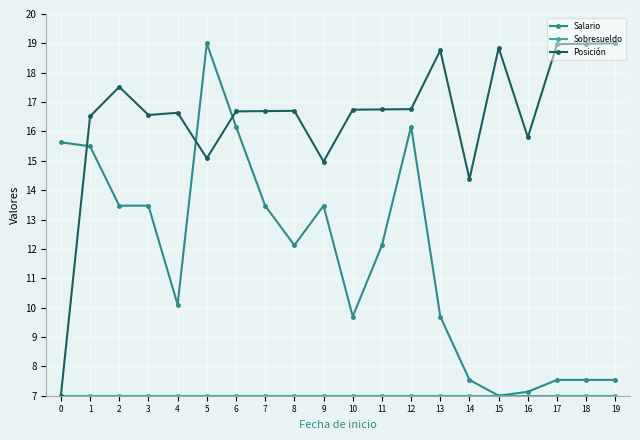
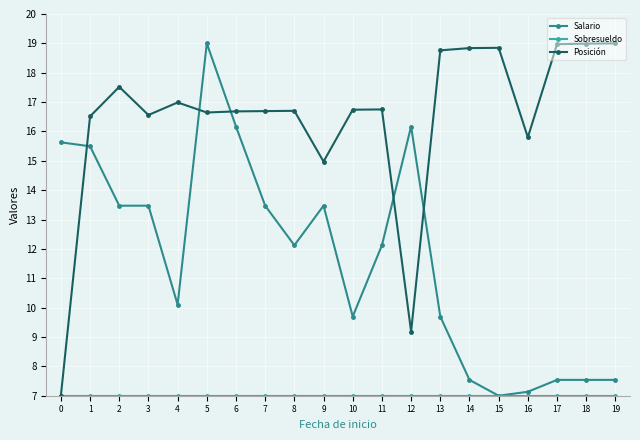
  {
    "Posición": {
      "1": 16.5,
      "2": 17.5,
      "3": 16.6,
-     "4": 16.6,
-     "5": 15.1,
+     "4": 17.0,
+     "5": 16.6,
      "6": 16.7,
      "7": 16.7,
      "8": 16.7,
      "9": 15.0,
      "10": 16.7,
      "11": 16.8,
-     "12": 16.8,
+     "12": 9.2,
      "13": 18.8,
-     "14": 14.4,
+     "14": 18.8,
      "15": 18.8,
      "16": 15.8
    }
  }
